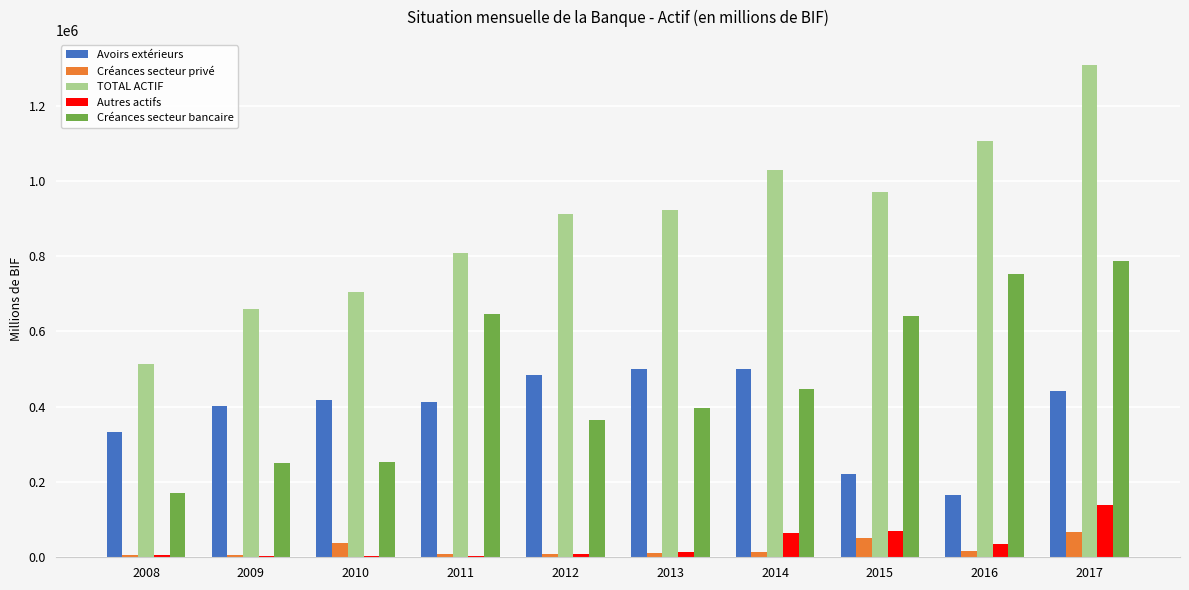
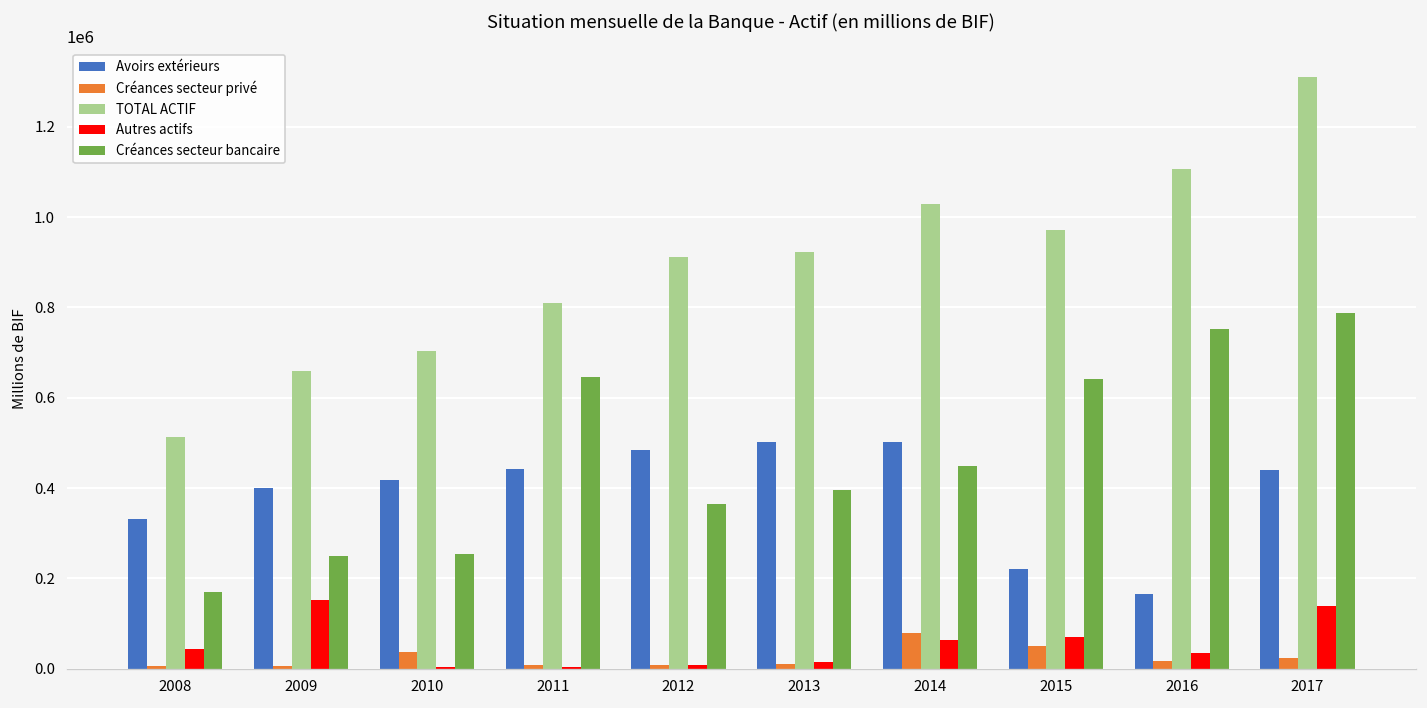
  {
    "Avoirs extérieurs": {
      "2008": 330000,
      "2009": 400000,
      "2010": 420000,
-     "2011": 410000,
+     "2011": 440000,
      "2012": 490000,
      "2013": 500000,
      "2014": 500000,
      "2015": 220000,
      "2016": 170000,
      "2017": 440000
    },
    "Créances secteur privé": {
      "2010": 40000,
      "2011": 10000,
      "2012": 10000,
      "2013": 10000,
-     "2014": 10000,
+     "2014": 80000,
      "2015": 50000,
      "2016": 20000,
-     "2017": 70000
+     "2017": 20000
    },
    "TOTAL ACTIF": {
      "2008": 510000,
      "2009": 660000,
      "2010": 700000,
      "2011": 810000,
      "2012": 910000,
      "2013": 920000,
      "2014": 1030000,
      "2015": 970000,
      "2016": 1110000,
      "2017": 1310000
    },
    "Autres actifs": {
-     "2008": 10000,
-     "2009": 0,
+     "2008": 40000,
+     "2009": 150000,
      "2012": 10000,
      "2013": 10000,
      "2014": 60000,
      "2015": 70000,
      "2016": 40000,
      "2017": 140000
    },
    "Créances secteur bancaire": {
      "2008": 170000,
      "2009": 250000,
      "2010": 250000,
      "2011": 650000,
      "2012": 360000,
      "2013": 400000,
      "2014": 450000,
      "2015": 640000,
      "2016": 750000,
      "2017": 790000
    }
  }
